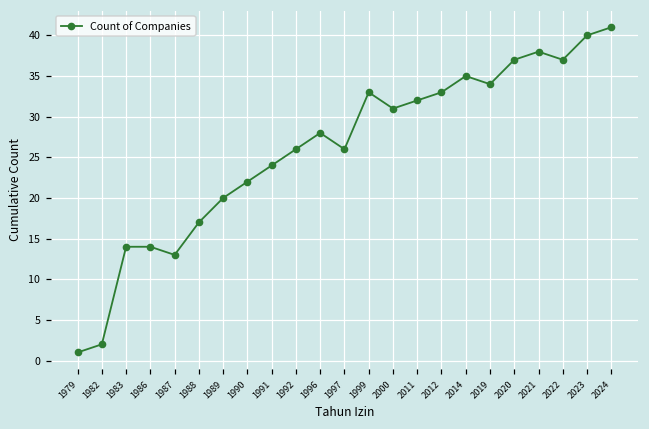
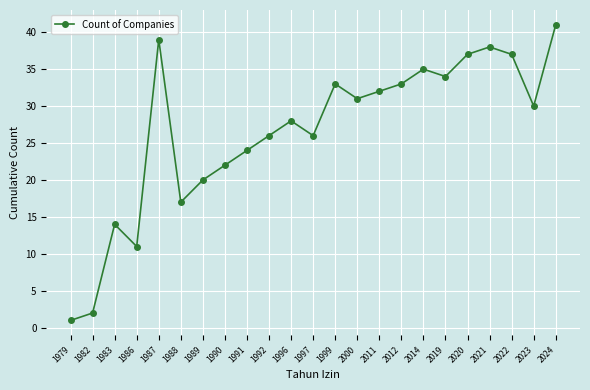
  {
    "1979": 1,
    "1982": 2,
    "1983": 14,
-   "1986": 14,
-   "1987": 13,
+   "1986": 11,
+   "1987": 39,
    "1988": 17,
    "1989": 20,
    "1990": 22,
    "1991": 24,
    "1992": 26,
    "1996": 28,
    "1997": 26,
    "1999": 33,
    "2000": 31,
    "2011": 32,
    "2012": 33,
    "2014": 35,
    "2019": 34,
    "2020": 37,
    "2021": 38,
    "2022": 37,
-   "2023": 40,
+   "2023": 30,
    "2024": 41
  }
